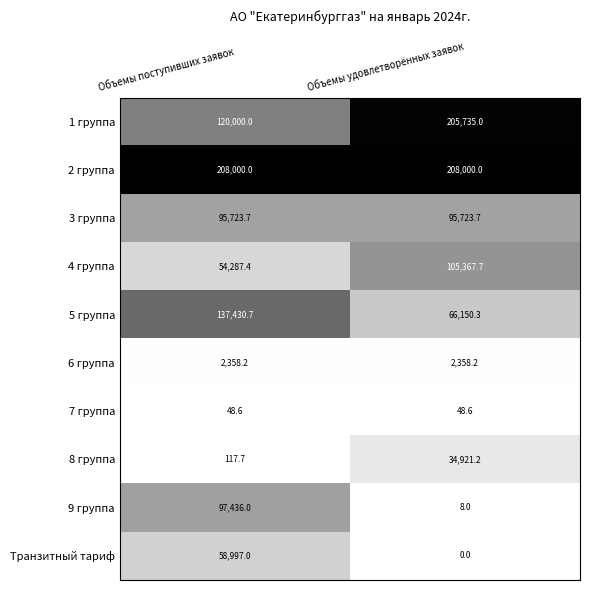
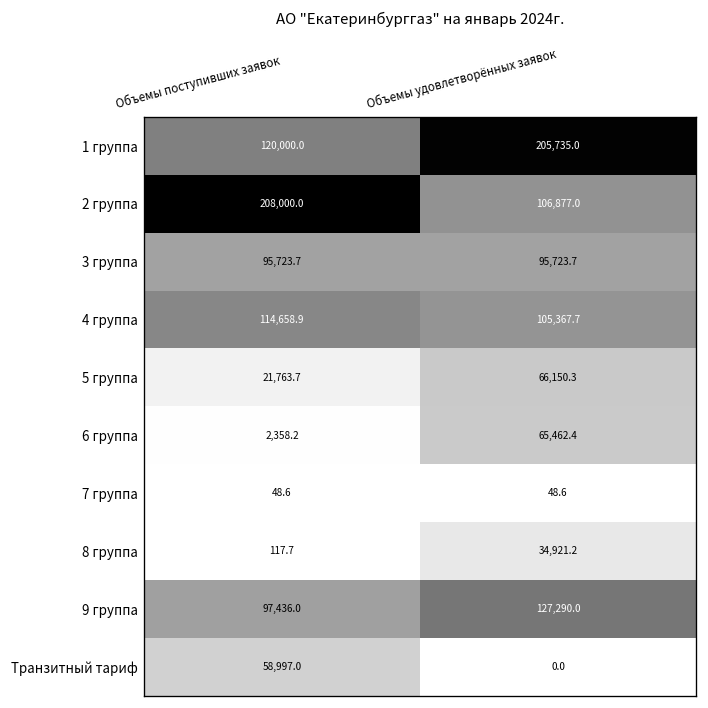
  {
    "1 группа": {
      "Объемы поступивших заявок": "120,000.0",
      "Объемы удовлетворённых заявок": "205,735.0"
    },
    "2 группа": {
      "Объемы поступивших заявок": "208,000.0",
-     "Объемы удовлетворённых заявок": "208,000.0"
+     "Объемы удовлетворённых заявок": "106,877.0"
    },
    "3 группа": {
      "Объемы поступивших заявок": "95,723.7",
      "Объемы удовлетворённых заявок": "95,723.7"
    },
    "4 группа": {
-     "Объемы поступивших заявок": "54,287.4",
+     "Объемы поступивших заявок": "114,658.9",
      "Объемы удовлетворённых заявок": "105,367.7"
    },
    "5 группа": {
-     "Объемы поступивших заявок": "137,430.7",
+     "Объемы поступивших заявок": "21,763.7",
      "Объемы удовлетворённых заявок": "66,150.3"
    },
    "6 группа": {
      "Объемы поступивших заявок": "2,358.2",
-     "Объемы удовлетворённых заявок": "2,358.2"
+     "Объемы удовлетворённых заявок": "65,462.4"
    },
    "7 группа": {
      "Объемы поступивших заявок": "48.6",
      "Объемы удовлетворённых заявок": "48.6"
    },
    "8 группа": {
      "Объемы поступивших заявок": "117.7",
      "Объемы удовлетворённых заявок": "34,921.2"
    },
    "9 группа": {
      "Объемы поступивших заявок": "97,436.0",
-     "Объемы удовлетворённых заявок": "8.0"
+     "Объемы удовлетворённых заявок": "127,290.0"
    },
    "Транзитный тариф": {
      "Объемы поступивших заявок": "58,997.0",
      "Объемы удовлетворённых заявок": "0.0"
    }
  }
